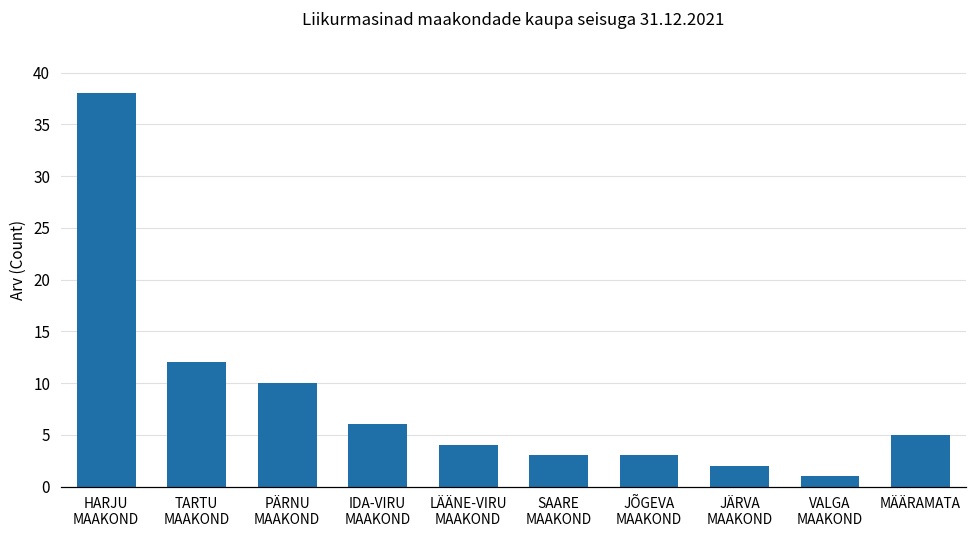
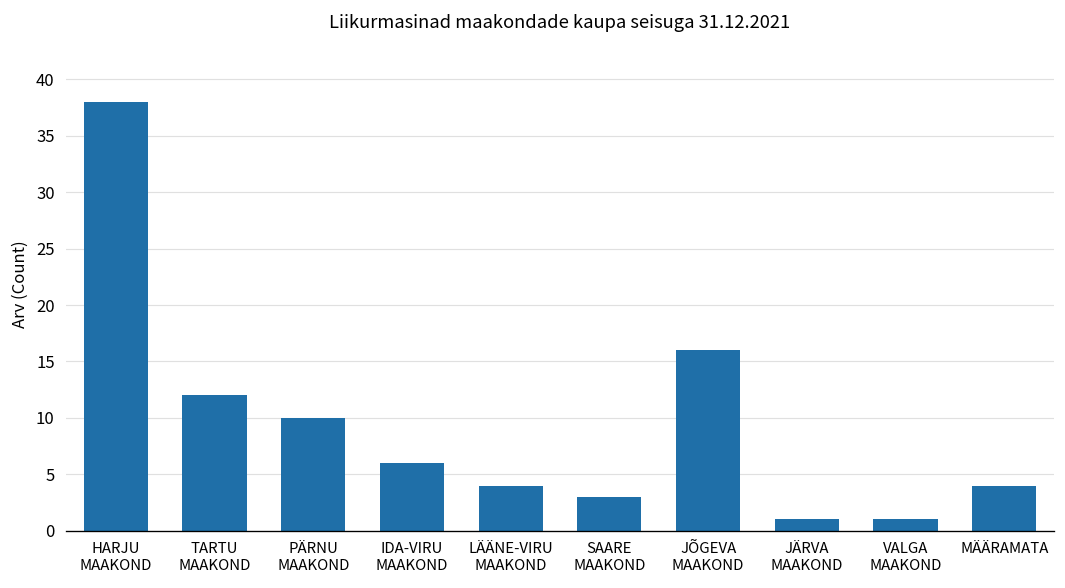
  {
    "HARJU MAAKOND": 38,
    "TARTU MAAKOND": 12,
    "PÄRNU MAAKOND": 10,
    "IDA-VIRU MAAKOND": 6,
    "LÄÄNE-VIRU MAAKOND": 4,
    "SAARE MAAKOND": 3,
-   "JÕGEVA MAAKOND": 3,
-   "JÄRVA MAAKOND": 2,
+   "JÕGEVA MAAKOND": 16,
+   "JÄRVA MAAKOND": 1,
    "VALGA MAAKOND": 1,
-   "MÄÄRAMATA": 5
+   "MÄÄRAMATA": 4
  }
